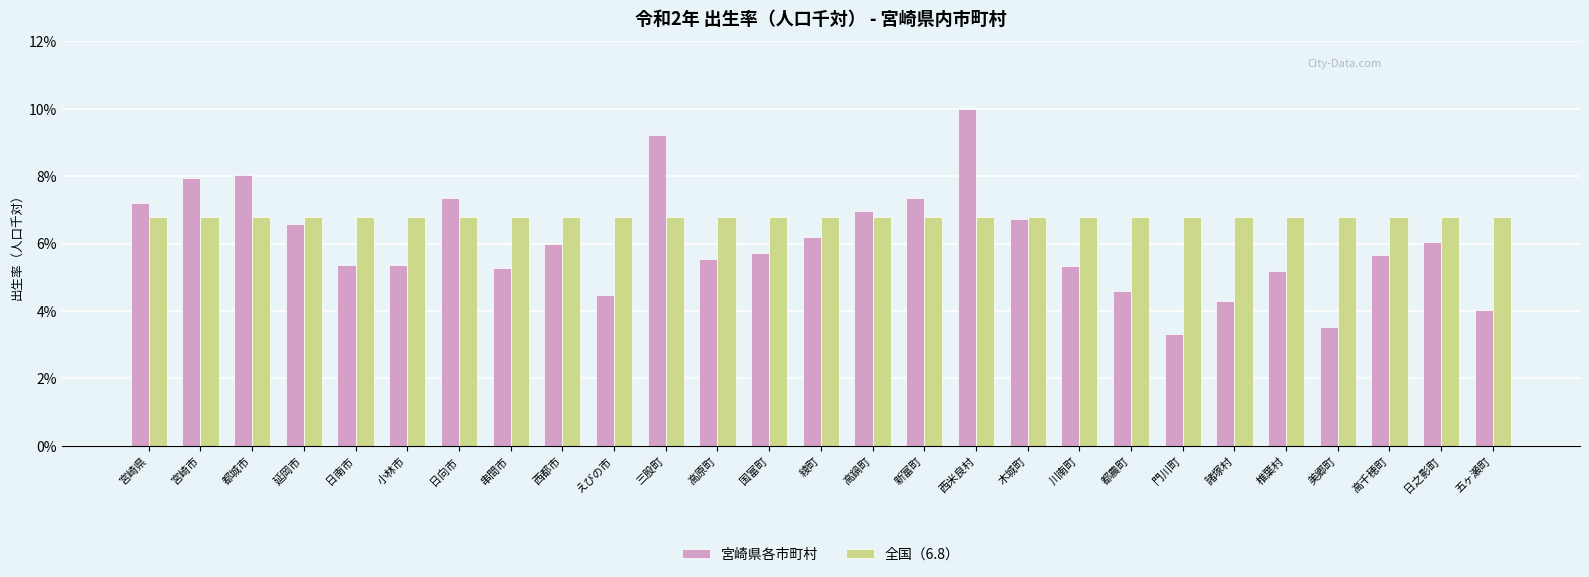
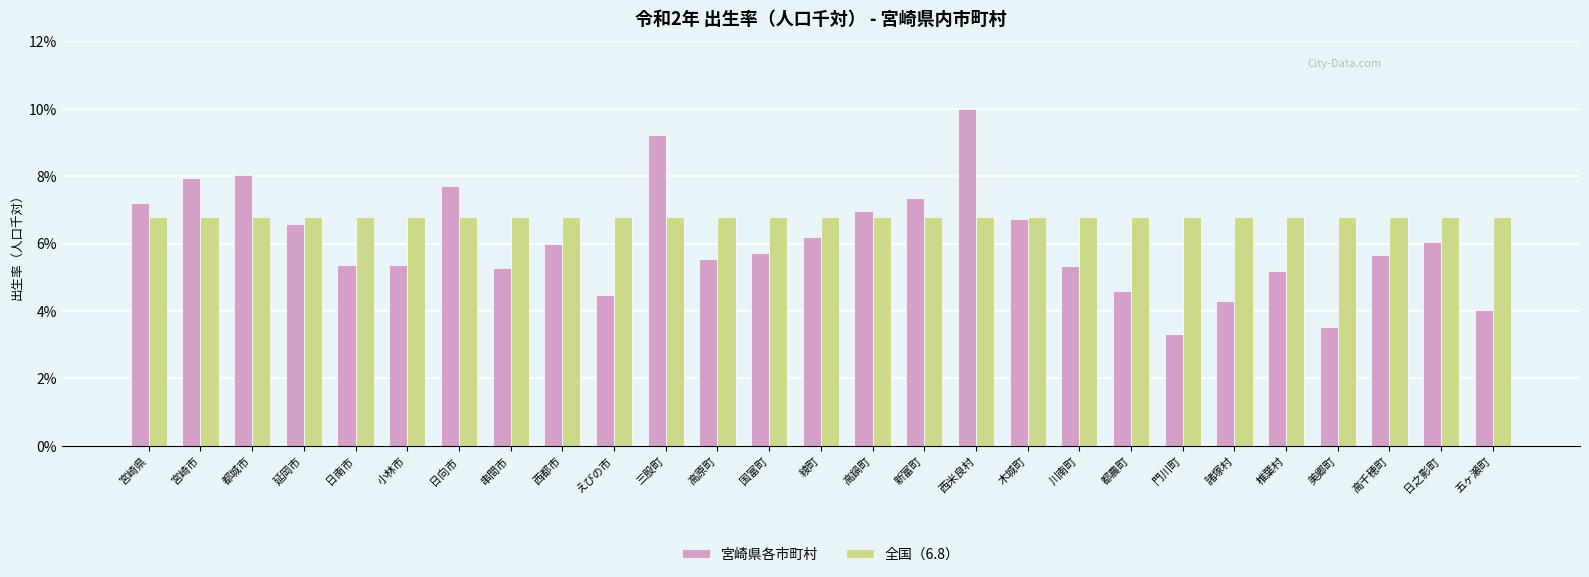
  {
    "宮崎県各市町村": {
      "宮崎県": "7.2%",
      "宮崎市": "7.9%",
      "都城市": "8.0%",
      "延岡市": "6.6%",
      "日南市": "5.4%",
      "小林市": "5.4%",
-     "日向市": "7.4%",
+     "日向市": "7.7%",
      "串間市": "5.3%",
      "西都市": "6.0%",
      "えびの市": "4.5%",
      "三股町": "9.2%",
      "高原町": "5.6%",
      "国富町": "5.7%",
      "綾町": "6.2%",
      "高鍋町": "7.0%",
      "新富町": "7.4%",
      "西米良村": "10.0%",
      "木城町": "6.7%",
      "川南町": "5.3%",
      "都農町": "4.6%",
      "門川町": "3.3%",
      "諸塚村": "4.3%",
      "椎葉村": "5.2%",
      "美郷町": "3.5%",
      "高千穂町": "5.7%",
      "日之影町": "6.1%",
      "五ヶ瀬町": "4.0%"
    },
    "全国（6.8）": {
      "宮崎県": "6.8%",
      "宮崎市": "6.8%",
      "都城市": "6.8%",
      "延岡市": "6.8%",
      "日南市": "6.8%",
      "小林市": "6.8%",
      "日向市": "6.8%",
      "串間市": "6.8%",
      "西都市": "6.8%",
      "えびの市": "6.8%",
      "三股町": "6.8%",
      "高原町": "6.8%",
      "国富町": "6.8%",
      "綾町": "6.8%",
      "高鍋町": "6.8%",
      "新富町": "6.8%",
      "西米良村": "6.8%",
      "木城町": "6.8%",
      "川南町": "6.8%",
      "都農町": "6.8%",
      "門川町": "6.8%",
      "諸塚村": "6.8%",
      "椎葉村": "6.8%",
      "美郷町": "6.8%",
      "高千穂町": "6.8%",
      "日之影町": "6.8%",
      "五ヶ瀬町": "6.8%"
    }
  }
